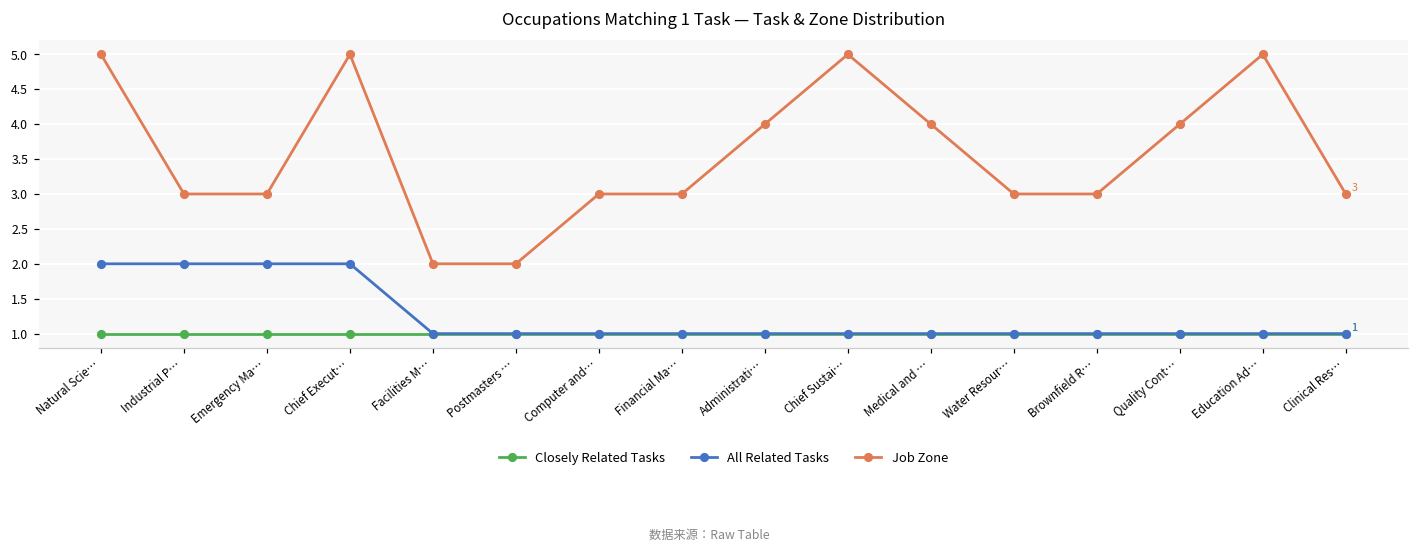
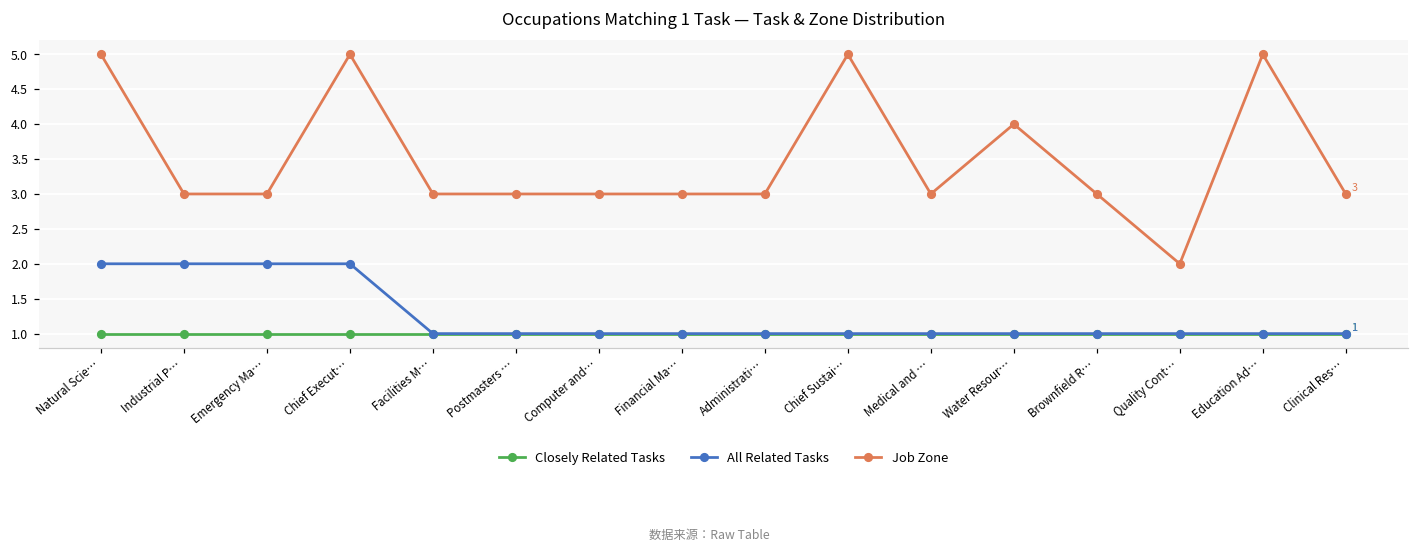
  {
    "Closely Related Tasks": {
      "Natural Scie…": 1,
      "Industrial P…": 1,
      "Emergency Ma…": 1,
      "Chief Execut…": 1
    },
    "All Related Tasks": {
      "Natural Scie…": 2,
      "Industrial P…": 2,
      "Emergency Ma…": 2,
      "Chief Execut…": 2
    },
    "Job Zone": {
      "Natural Scie…": 5,
      "Industrial P…": 3,
      "Emergency Ma…": 3,
      "Chief Execut…": 5,
-     "Facilities M…": 2,
-     "Postmasters …": 2,
+     "Facilities M…": 3,
+     "Postmasters …": 3,
      "Computer and…": 3,
      "Financial Ma…": 3,
-     "Administrati…": 4,
+     "Administrati…": 3,
      "Chief Sustai…": 5,
-     "Medical and …": 4,
-     "Water Resour…": 3,
+     "Medical and …": 3,
+     "Water Resour…": 4,
      "Brownfield R…": 3,
-     "Quality Cont…": 4,
+     "Quality Cont…": 2,
      "Education Ad…": 5
    }
  }
